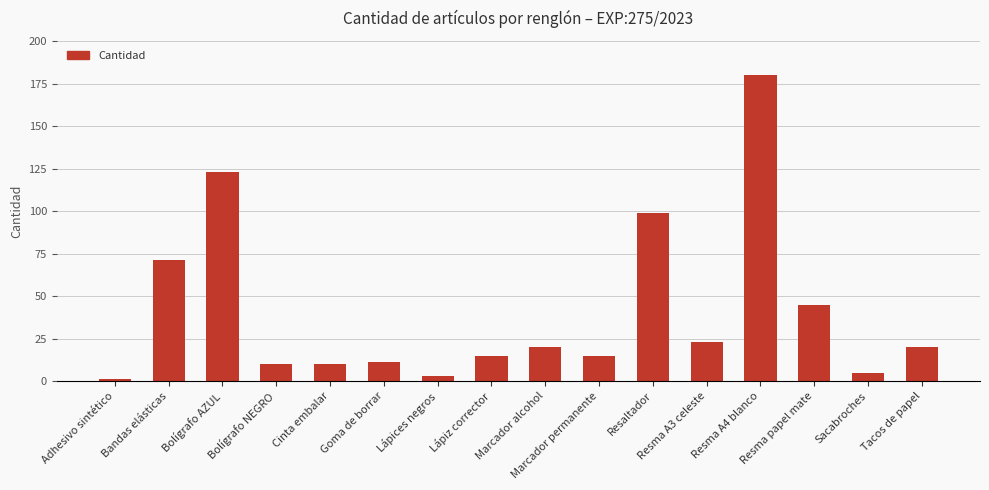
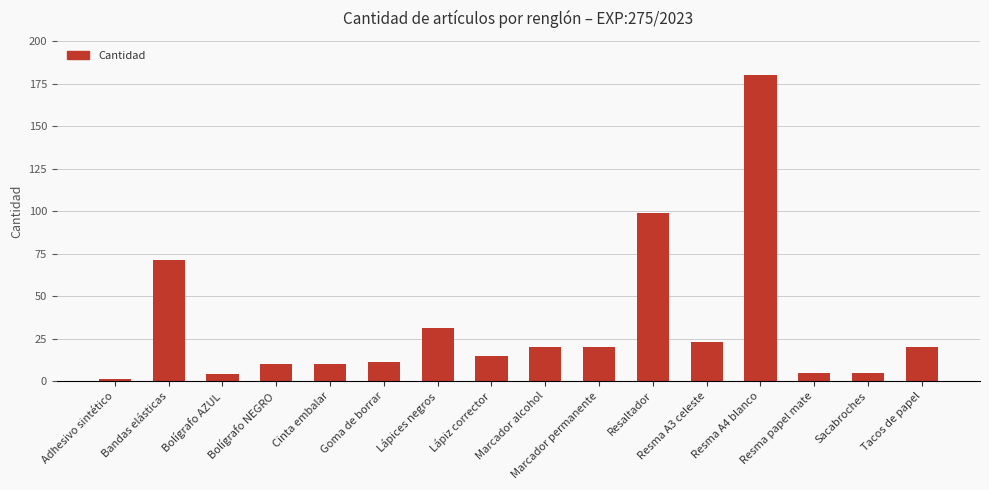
  {
    "Bandas elásticas": 71,
-   "Bolígrafo AZUL": 123,
+   "Bolígrafo AZUL": 4,
    "Bolígrafo NEGRO": 10,
    "Cinta embalar": 10,
    "Goma de borrar": 11,
-   "Lápices negros": 3,
+   "Lápices negros": 31,
    "Lápiz corrector": 15,
    "Marcador alcohol": 20,
-   "Marcador permanente": 15,
+   "Marcador permanente": 20,
    "Resaltador": 99,
    "Resma A3 celeste": 23,
    "Resma A4 blanco": 180,
-   "Resma papel mate": 45,
+   "Resma papel mate": 5,
    "Sacabroches": 5,
    "Tacos de papel": 20
  }
